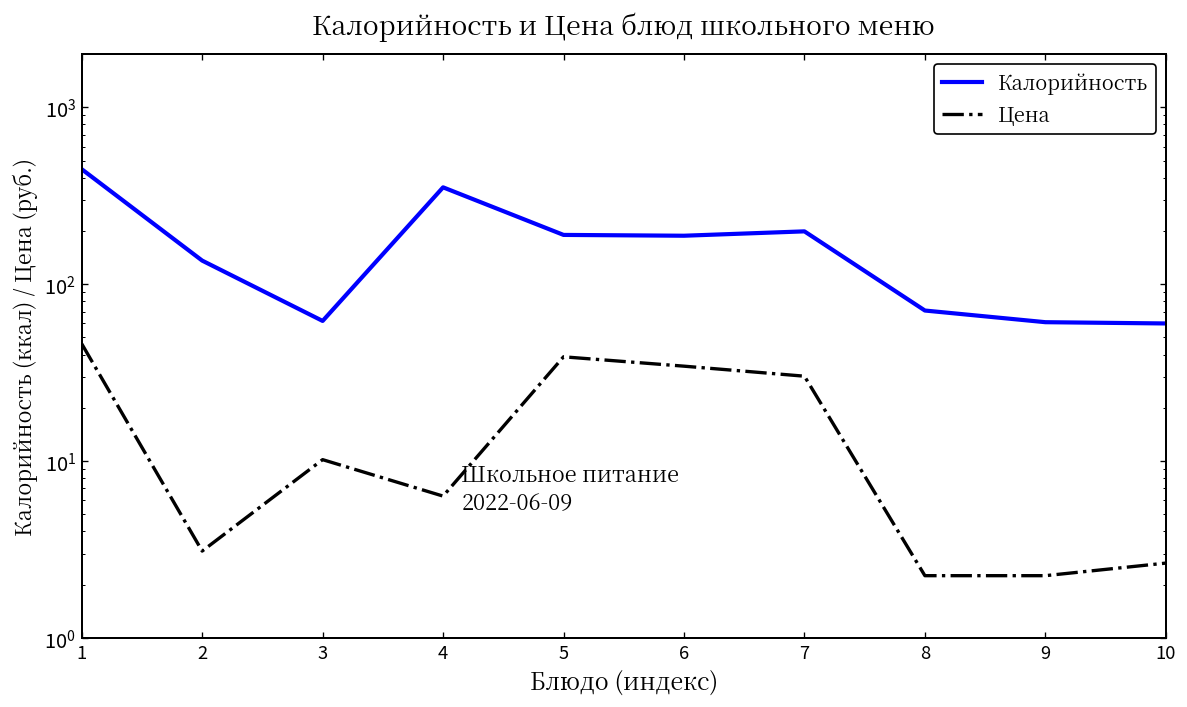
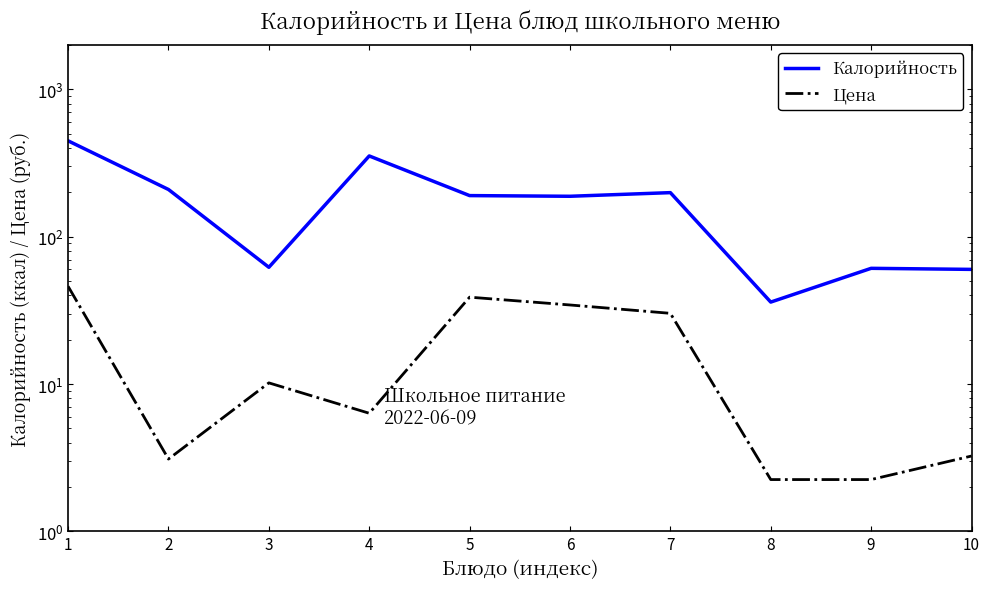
  {
    "Калорийность": {
      "1": 450,
-     "2": 140,
+     "2": 210,
      "3": 62,
      "4": 350,
      "5": 190,
      "6": 190,
      "7": 200,
-     "8": 70,
+     "8": 36,
      "9": 61,
      "10": 60
    },
    "Цена": {
      "1": 46,
      "2": 3.1,
      "3": 10,
      "5": 39,
      "6": 34,
      "7": 30,
      "8": 2.3,
      "9": 2.3,
-     "10": 2.7
+     "10": 3.3
    }
  }
